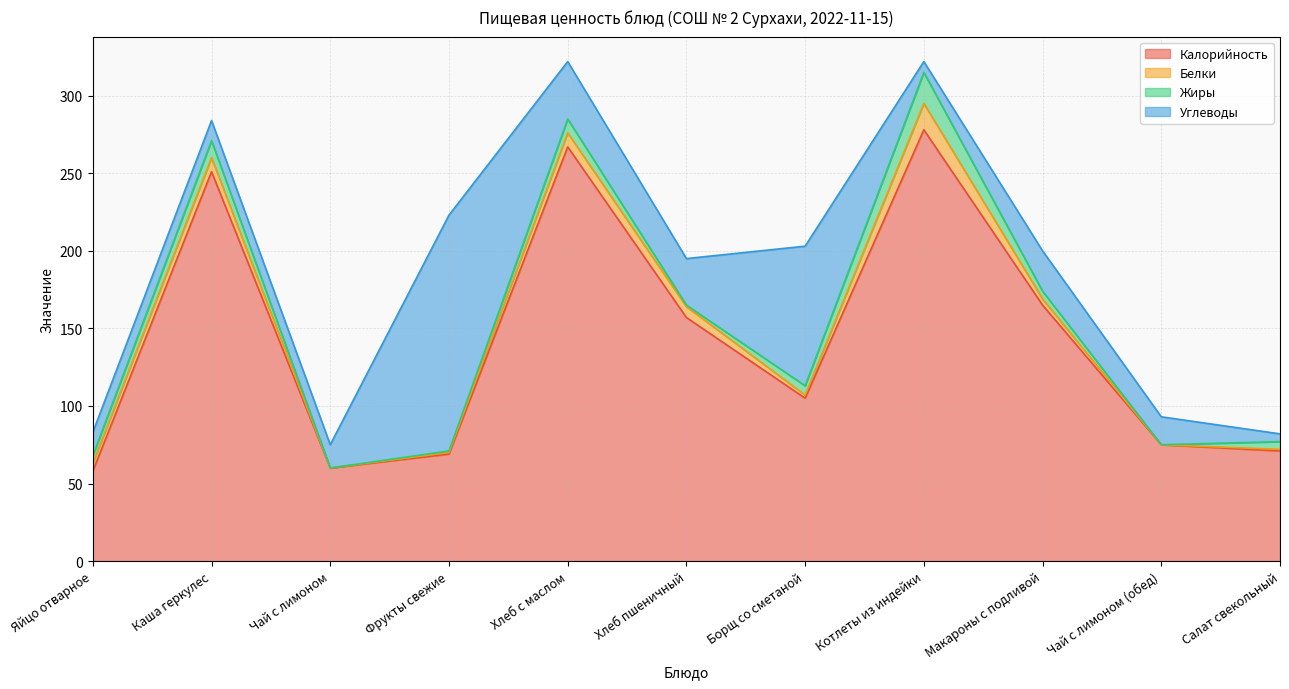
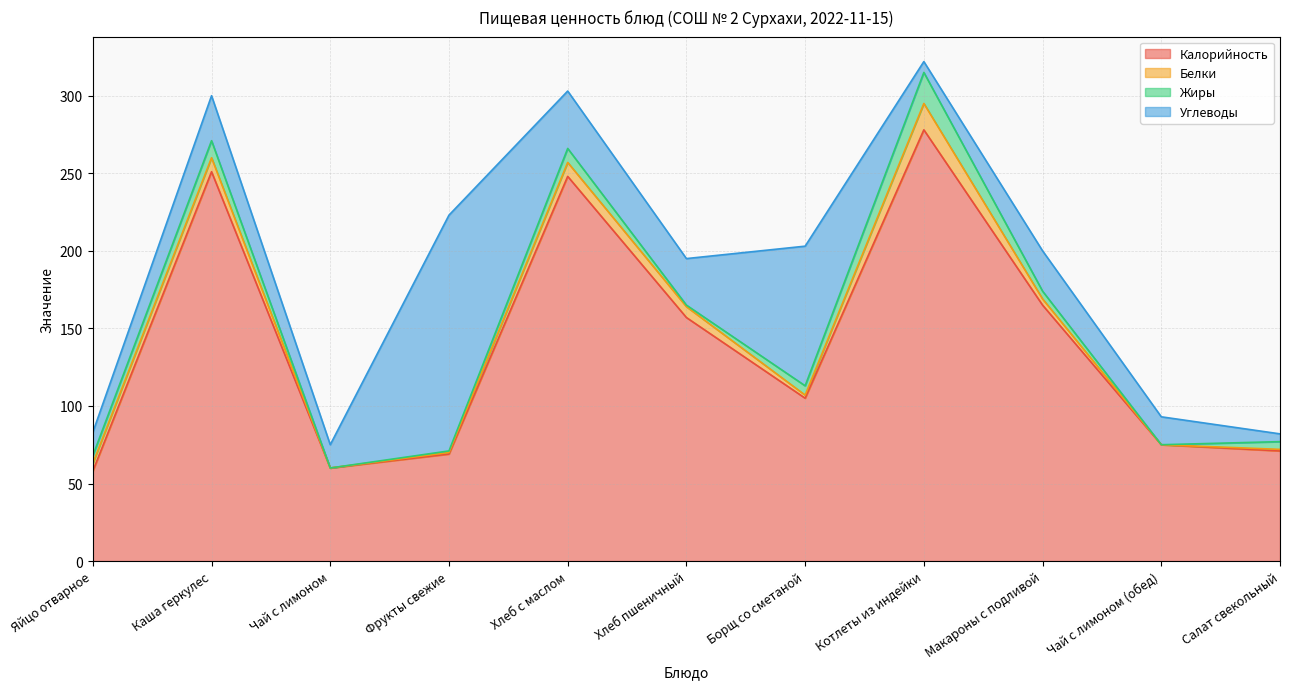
  {
    "Калорийность": {
      "Яйцо отварное": 58,
      "Каша геркулес": 251,
-     "Хлеб с маслом": 267,
+     "Хлеб с маслом": 248,
      "Хлеб пшеничный": 157,
      "Борщ со сметаной": 105,
      "Котлеты из индейки": 278,
      "Макароны с подливой": 165
    },
    "Белки": {
      "Яйцо отварное": 5,
      "Каша геркулес": 9,
      "Хлеб с маслом": 9,
      "Борщ со сметаной": 2,
      "Котлеты из индейки": 17,
      "Макароны с подливой": 4
    },
    "Жиры": {
      "Яйцо отварное": 5,
      "Каша геркулес": 11,
      "Хлеб с маслом": 9,
      "Борщ со сметаной": 6,
      "Котлеты из индейки": 20,
      "Макароны с подливой": 5,
      "Салат свекольный": 5
    },
    "Углеводы": {
      "Яйцо отварное": 15,
-     "Каша геркулес": 13,
+     "Каша геркулес": 29,
      "Чай с лимоном": 15,
      "Фрукты свежие": 152,
      "Хлеб с маслом": 37,
      "Хлеб пшеничный": 30,
      "Борщ со сметаной": 90,
      "Котлеты из индейки": 7,
      "Макароны с подливой": 26,
      "Чай с лимоном (обед)": 18,
      "Салат свекольный": 5
    }
  }
